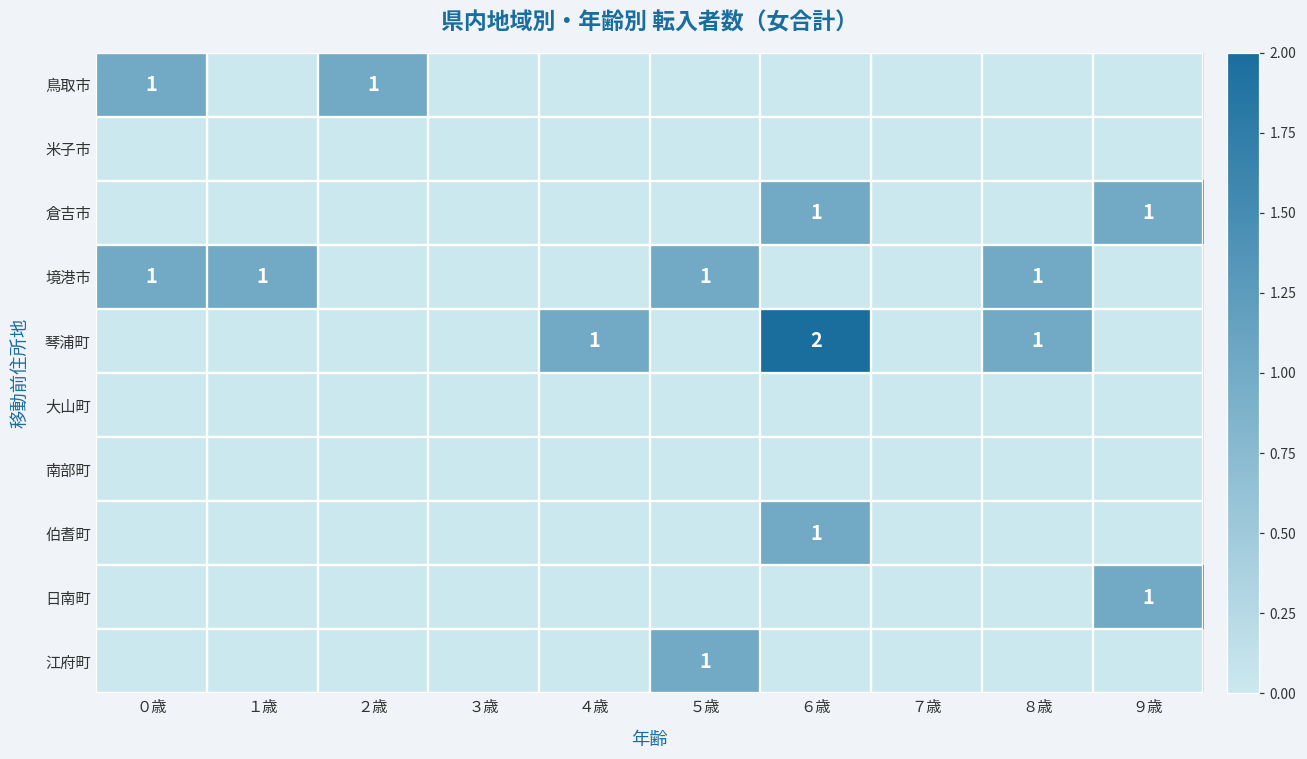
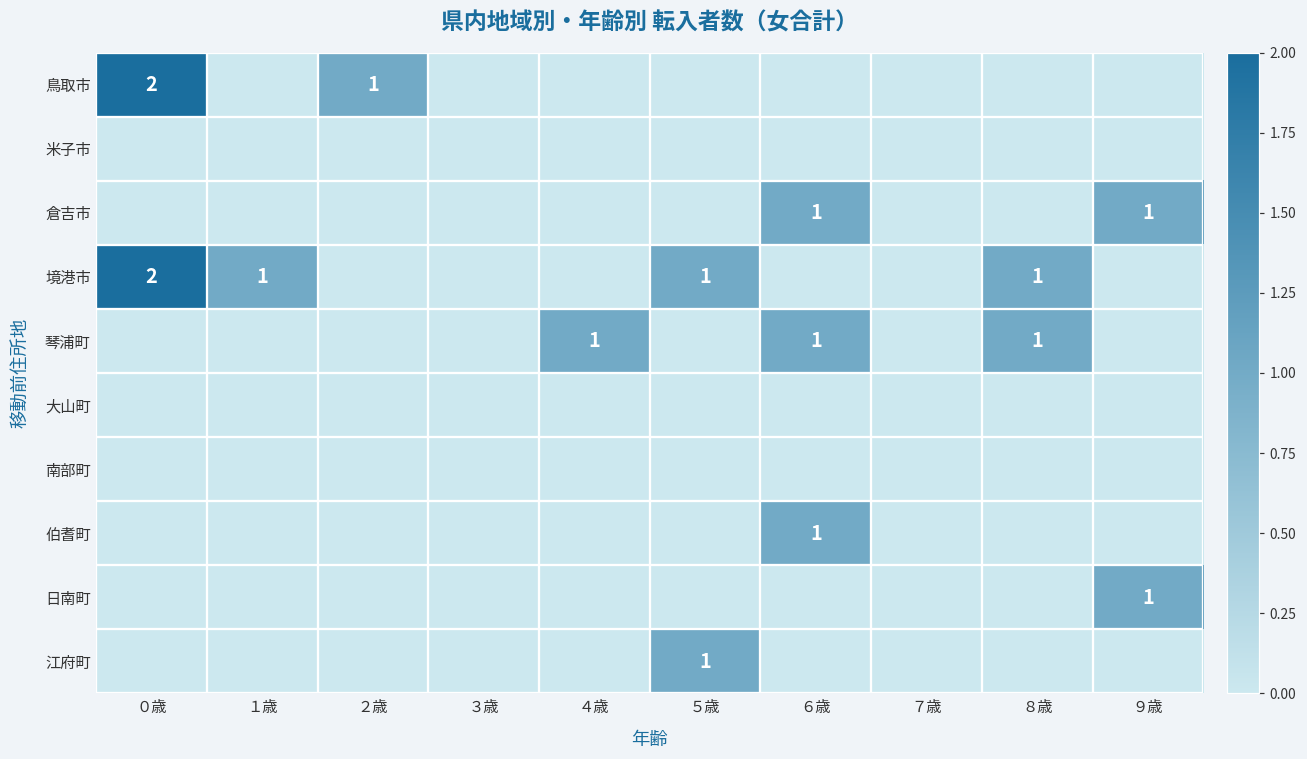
  {
    "鳥取市": {
-     "０歳": 1,
+     "０歳": 2,
      "２歳": 1
    },
    "倉吉市": {
      "６歳": 1,
      "９歳": 1
    },
    "境港市": {
-     "０歳": 1,
+     "０歳": 2,
      "１歳": 1,
      "５歳": 1,
      "８歳": 1
    },
    "琴浦町": {
      "４歳": 1,
-     "６歳": 2,
+     "６歳": 1,
      "８歳": 1
    },
    "伯耆町": {
      "６歳": 1
    },
    "日南町": {
      "９歳": 1
    },
    "江府町": {
      "５歳": 1
    }
  }
